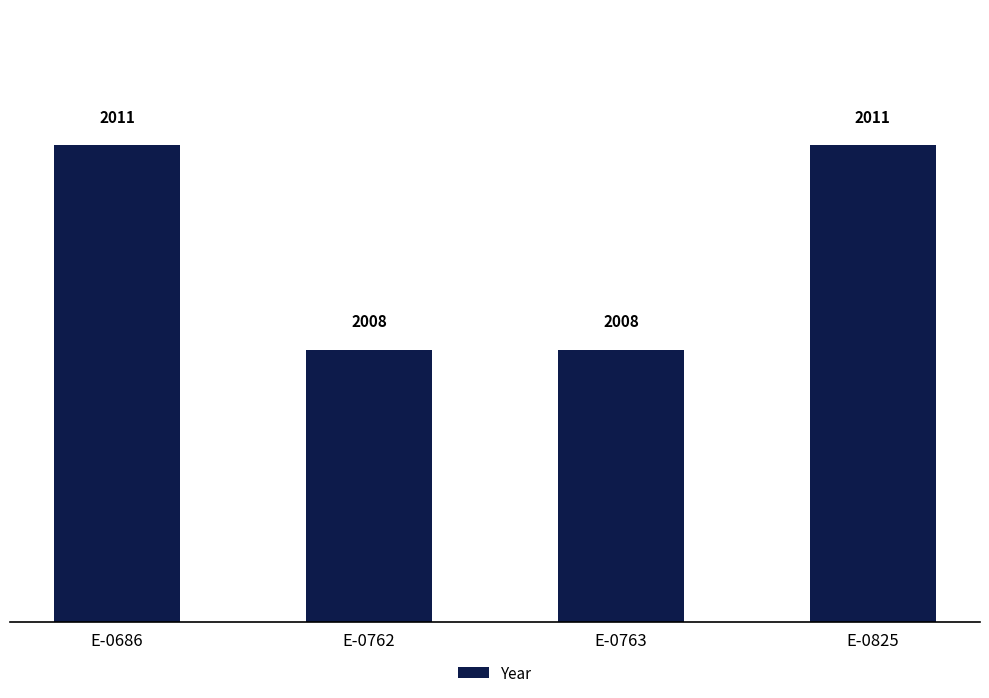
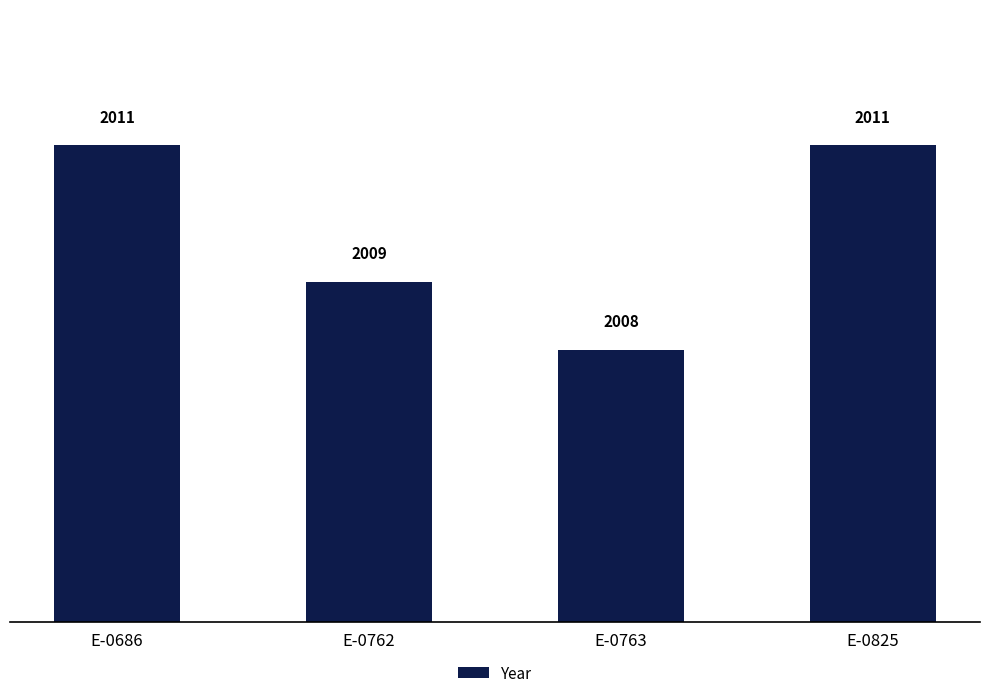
  {
    "E-0686": 2011,
-   "E-0762": 2008,
+   "E-0762": 2009,
    "E-0763": 2008,
    "E-0825": 2011
  }
